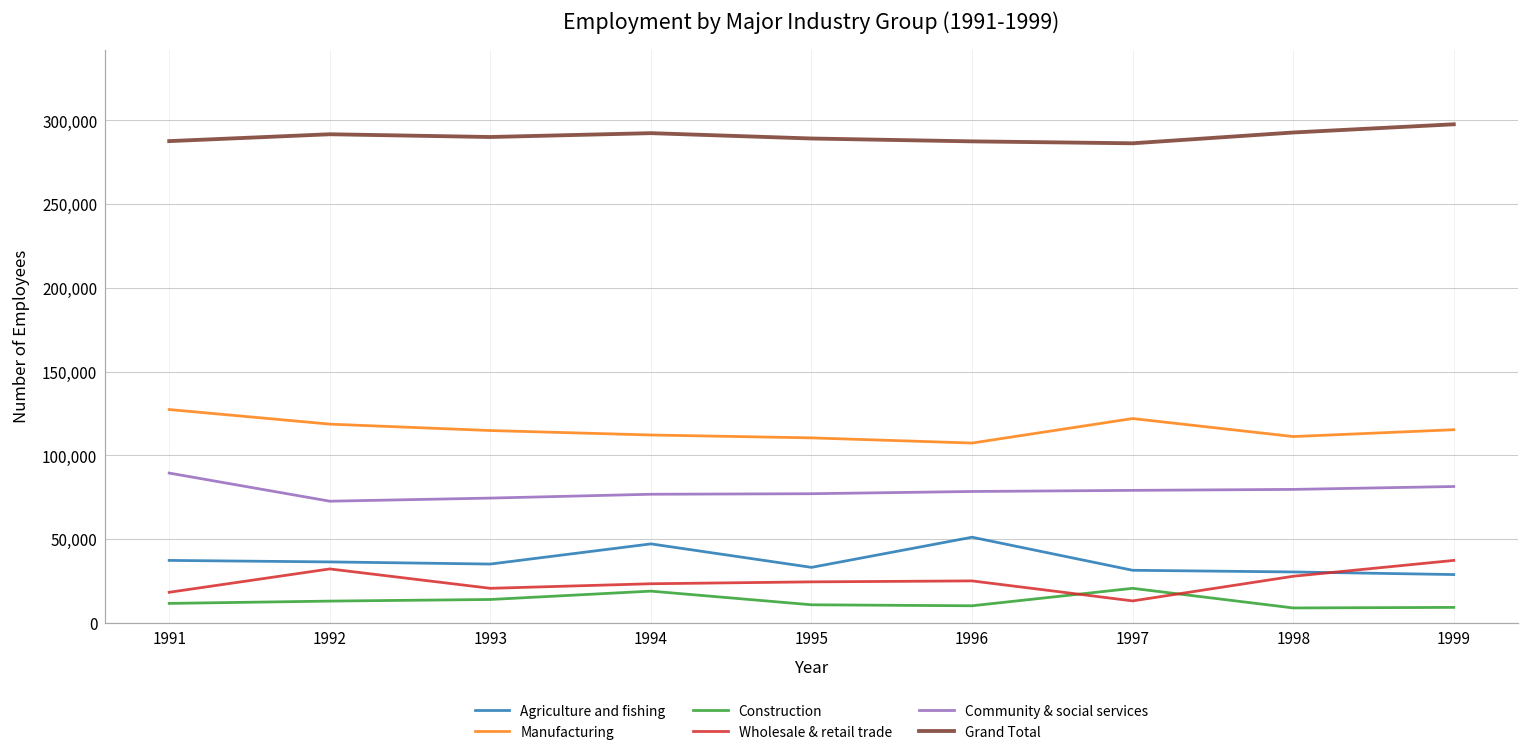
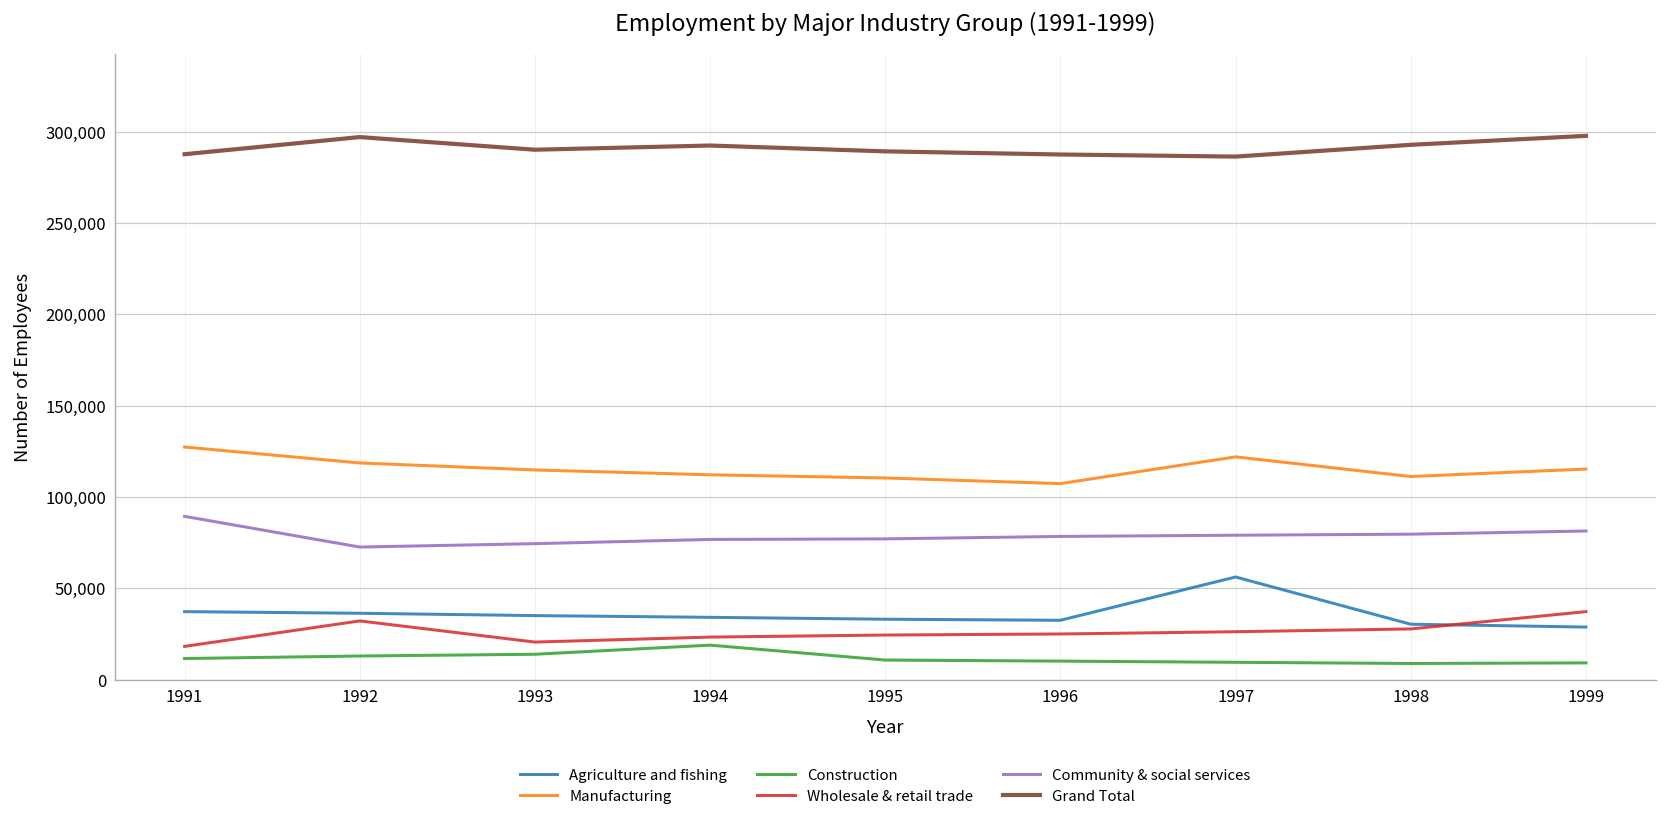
  {
    "Agriculture and fishing": {
      "1991": "37,000",
      "1992": "36,000",
      "1993": "35,000",
-     "1994": "47,000",
+     "1994": "34,000",
      "1995": "33,000",
-     "1996": "51,000",
-     "1997": "31,000",
+     "1996": "33,000",
+     "1997": "56,000",
      "1998": "30,000",
      "1999": "29,000"
    },
    "Manufacturing": {
      "1991": "127,000",
      "1992": "119,000",
      "1993": "115,000",
      "1994": "112,000",
      "1995": "110,000",
      "1996": "107,000",
      "1997": "122,000",
      "1998": "111,000",
      "1999": "115,000"
    },
    "Construction": {
      "1991": "12,000",
      "1992": "13,000",
      "1993": "14,000",
      "1994": "19,000",
      "1995": "11,000",
      "1996": "10,000",
-     "1997": "21,000",
+     "1997": "10,000",
      "1998": "9,000",
      "1999": "9,000"
    },
    "Wholesale & retail trade": {
      "1991": "18,000",
      "1992": "32,000",
      "1993": "21,000",
      "1994": "23,000",
      "1995": "24,000",
      "1996": "25,000",
-     "1997": "13,000",
+     "1997": "26,000",
      "1998": "28,000",
      "1999": "37,000"
    },
    "Community & social services": {
      "1991": "89,000",
      "1992": "73,000",
      "1993": "74,000",
      "1994": "77,000",
      "1995": "77,000",
      "1996": "78,000",
      "1997": "79,000",
      "1998": "80,000",
      "1999": "81,000"
    },
    "Grand Total": {
      "1991": "288,000",
-     "1992": "292,000",
+     "1992": "297,000",
      "1993": "290,000",
      "1994": "292,000",
      "1995": "289,000",
      "1996": "287,000",
      "1997": "286,000",
      "1998": "293,000",
      "1999": "298,000"
    }
  }
